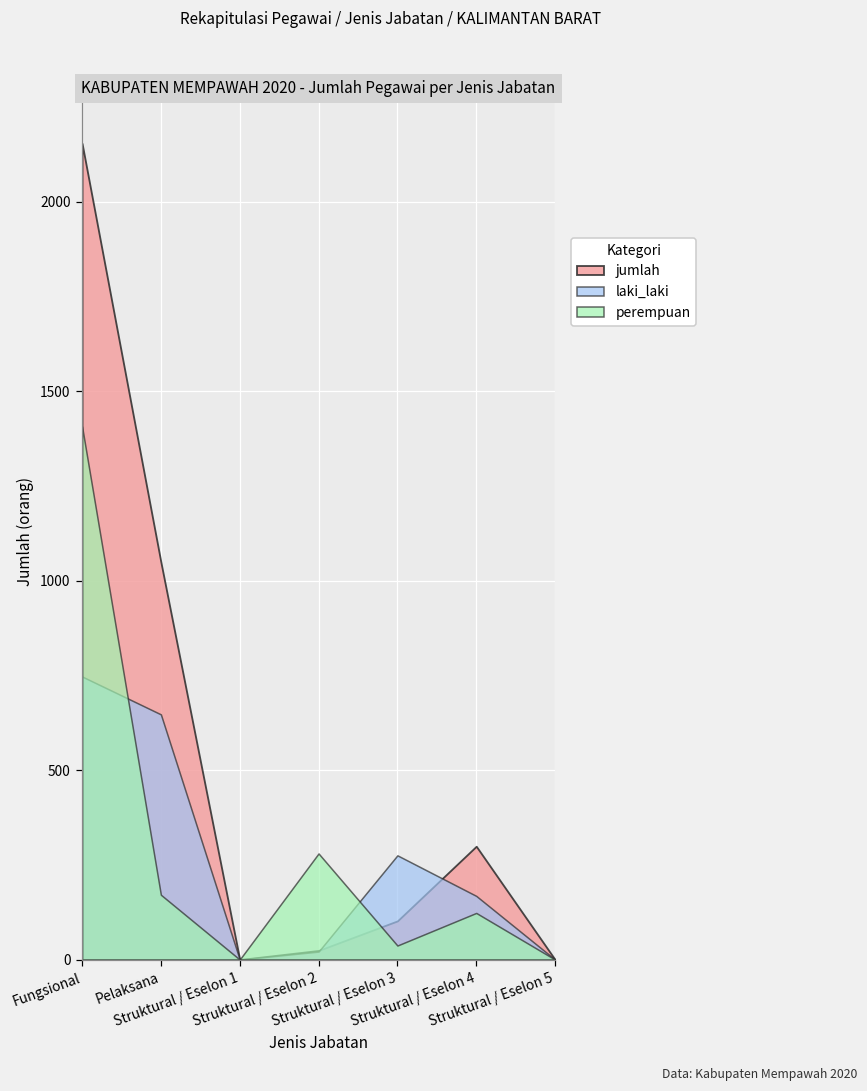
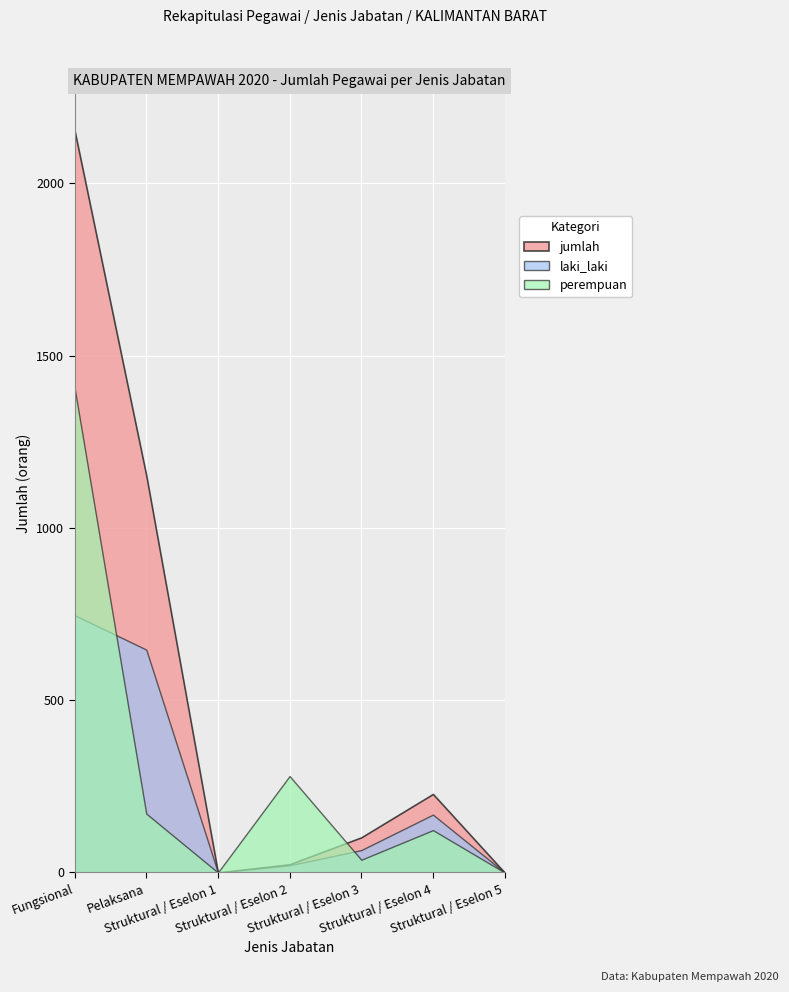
  {
    "jumlah": {
      "Fungsional": 2150,
-     "Pelaksana": 1050,
+     "Pelaksana": 1150,
      "Struktural / Eselon 3": 100,
-     "Struktural / Eselon 4": 300
+     "Struktural / Eselon 4": 230
    },
    "laki_laki": {
      "Fungsional": 750,
      "Pelaksana": 650,
-     "Struktural / Eselon 3": 280,
+     "Struktural / Eselon 3": 70,
      "Struktural / Eselon 4": 170
    },
    "perempuan": {
      "Fungsional": 1410,
      "Pelaksana": 170,
      "Struktural / Eselon 2": 280,
      "Struktural / Eselon 3": 40,
      "Struktural / Eselon 4": 120
    }
  }
